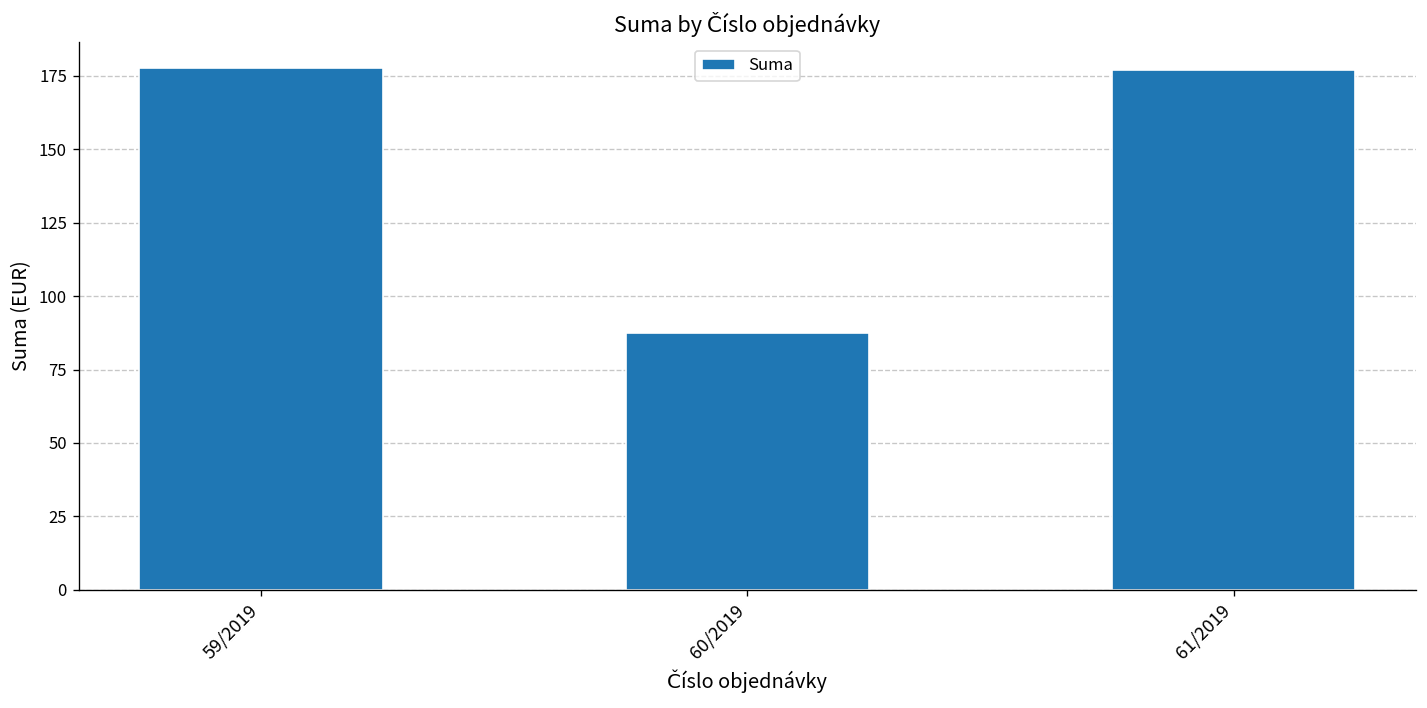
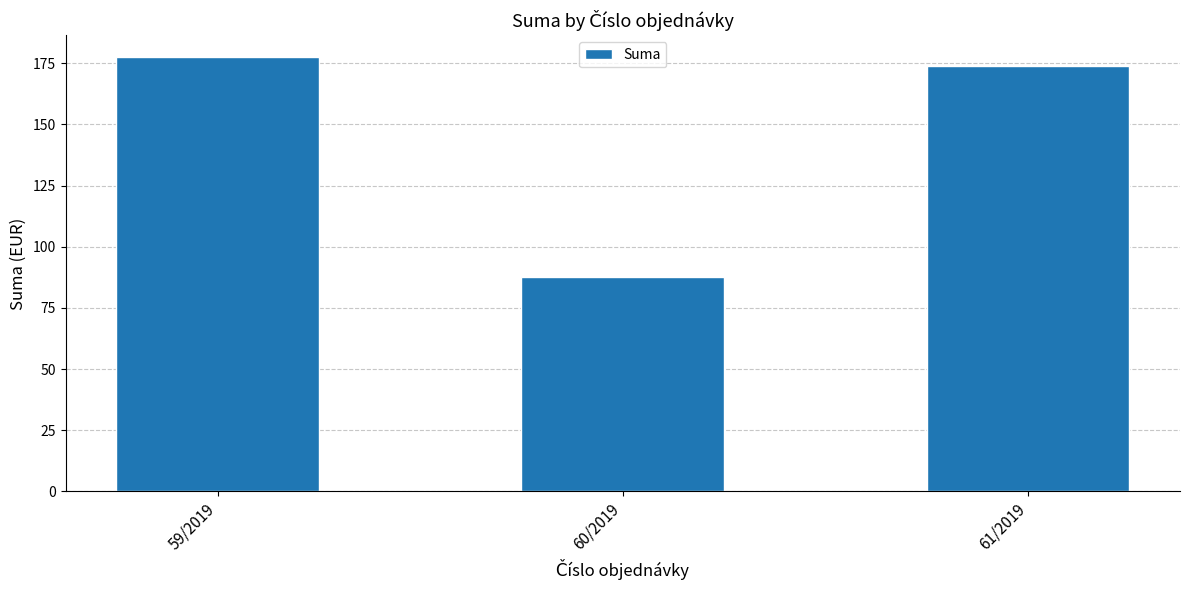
  {
    "59/2019": 178,
    "60/2019": 88,
-   "61/2019": 177
+   "61/2019": 174
  }
